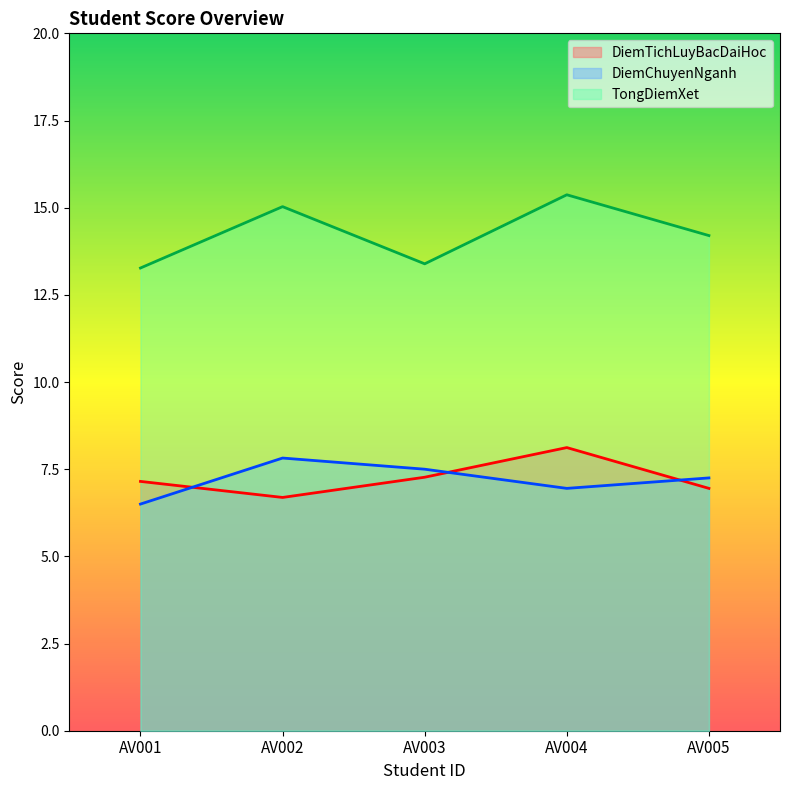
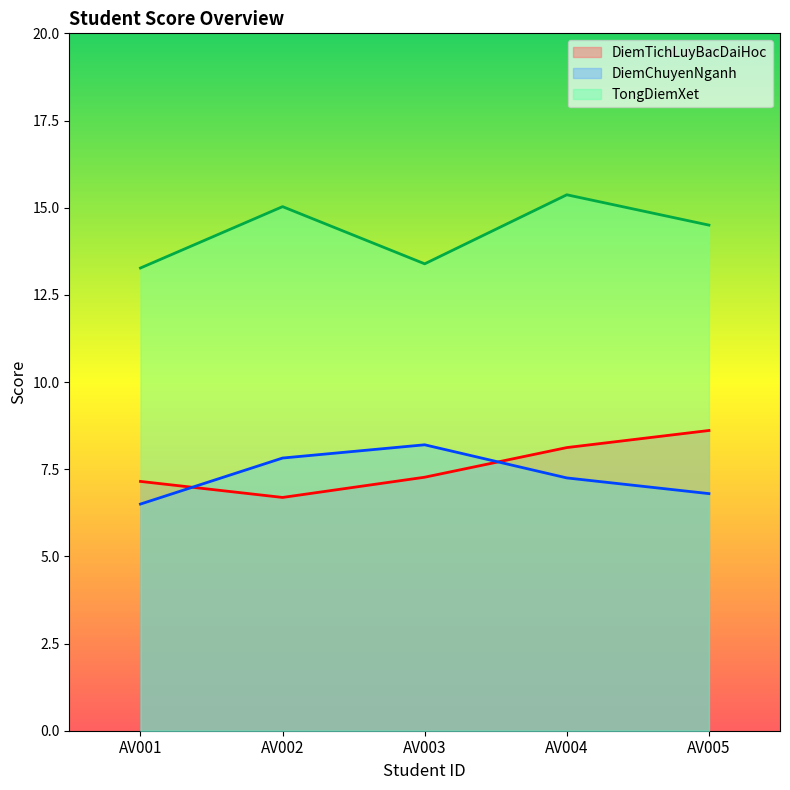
  {
    "DiemTichLuyBacDaiHoc": {
      "AV001": 7.2,
      "AV002": 6.7,
      "AV003": 7.3,
      "AV004": 8.1,
-     "AV005": 7.0
+     "AV005": 8.6
    },
    "DiemChuyenNganh": {
      "AV001": 6.5,
      "AV002": 7.8,
-     "AV003": 7.5,
-     "AV004": 7.0,
-     "AV005": 7.3
+     "AV003": 8.2,
+     "AV004": 7.3,
+     "AV005": 6.8
    },
    "TongDiemXet": {
      "AV001": 13.3,
      "AV002": 15.0,
      "AV003": 13.4,
      "AV004": 15.4,
-     "AV005": 14.2
+     "AV005": 14.5
    }
  }
